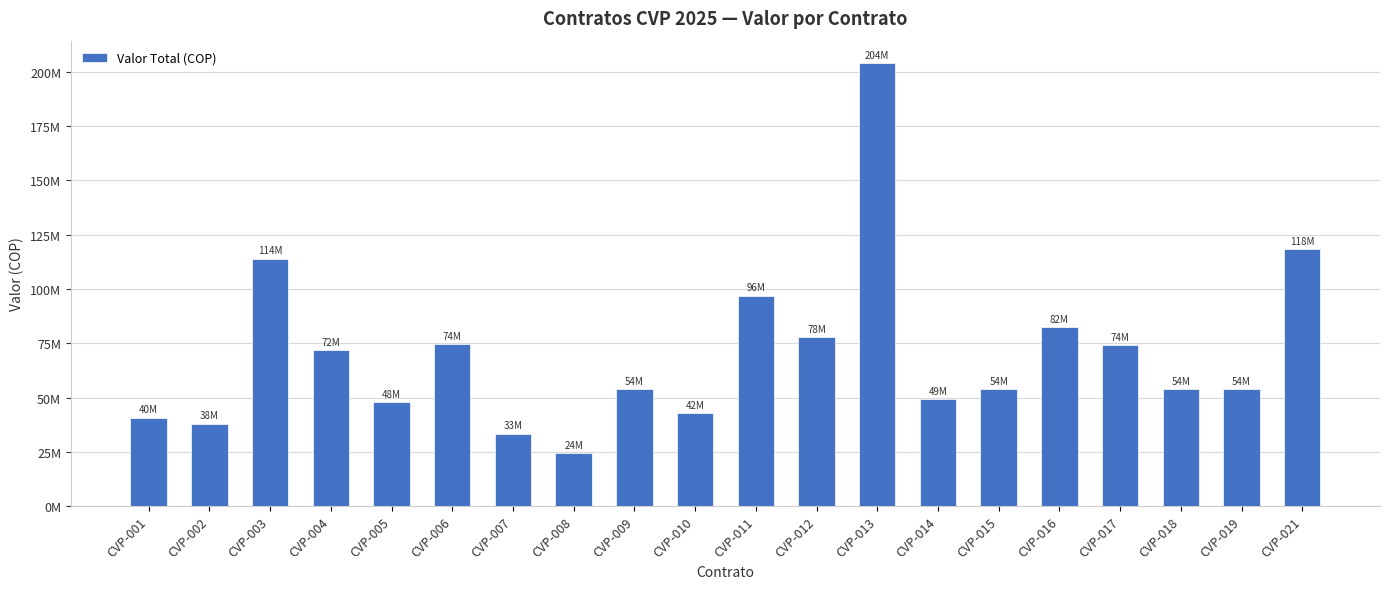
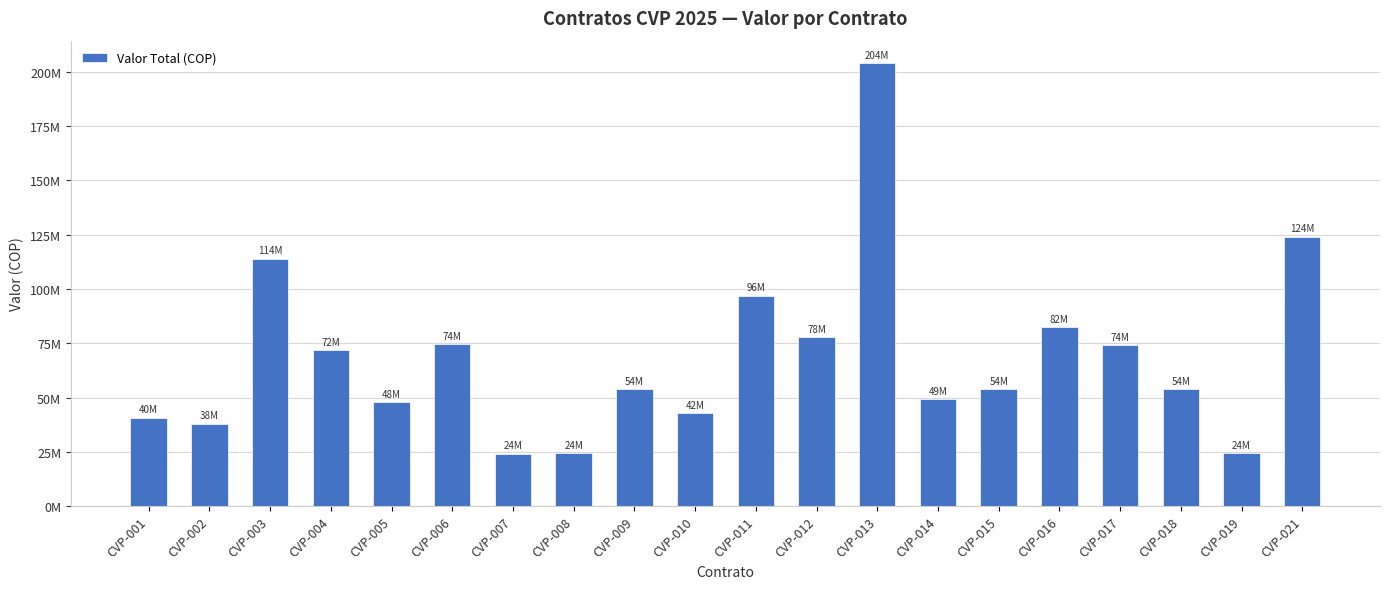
  {
    "CVP-002": "38M",
    "CVP-003": "114M",
    "CVP-004": "72M",
    "CVP-005": "48M",
-   "CVP-007": "33M",
+   "CVP-007": "24M",
    "CVP-008": "24M",
    "CVP-009": "54M",
    "CVP-012": "78M",
    "CVP-013": "204M",
    "CVP-014": "49M",
    "CVP-015": "54M",
    "CVP-016": "82M",
    "CVP-017": "74M",
    "CVP-018": "54M",
-   "CVP-019": "54M",
-   "CVP-021": "118M"
+   "CVP-019": "24M",
+   "CVP-021": "124M"
  }
